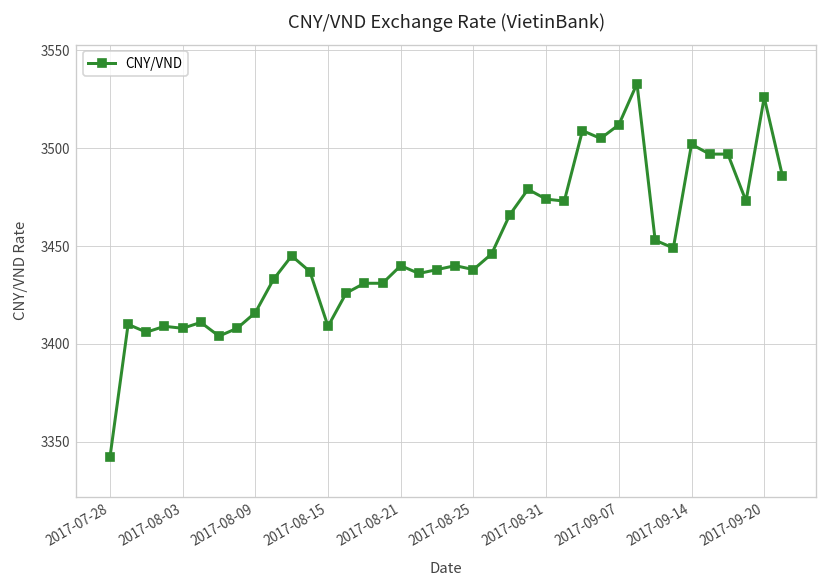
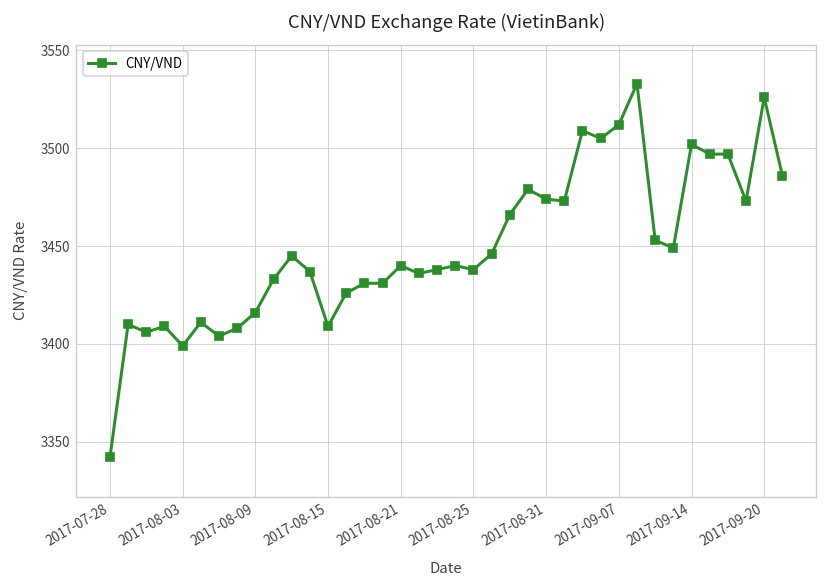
  {
    "2017-07-28": 3342,
-   "2017-08-03": 3408,
+   "2017-08-03": 3399,
    "2017-08-09": 3416,
    "2017-08-15": 3409,
    "2017-08-21": 3440,
    "2017-08-25": 3438,
    "2017-08-31": 3474,
    "2017-09-07": 3512,
    "2017-09-14": 3502,
    "2017-09-20": 3526
  }
